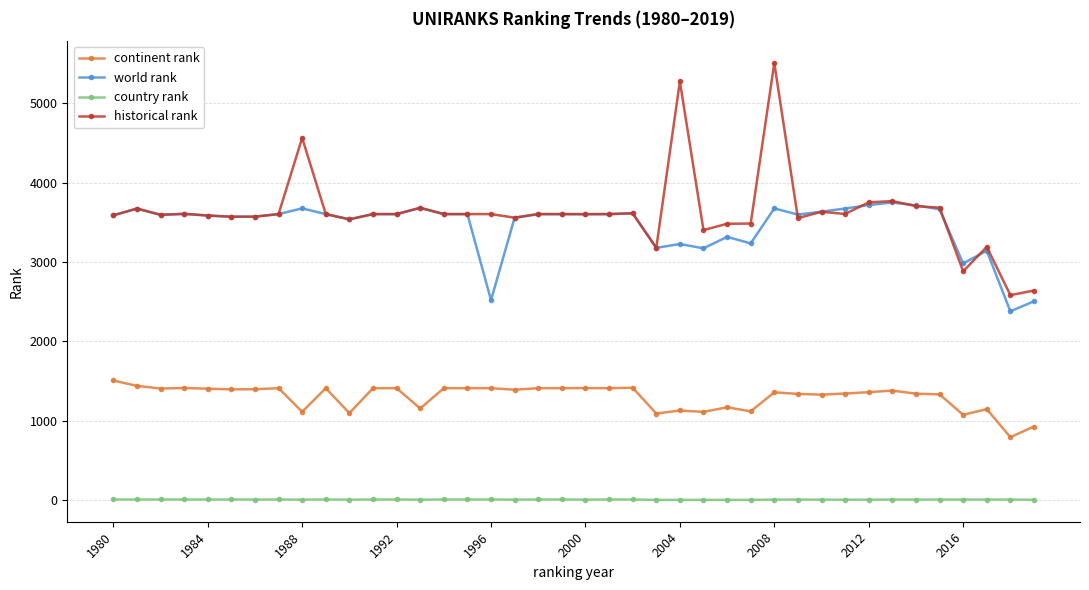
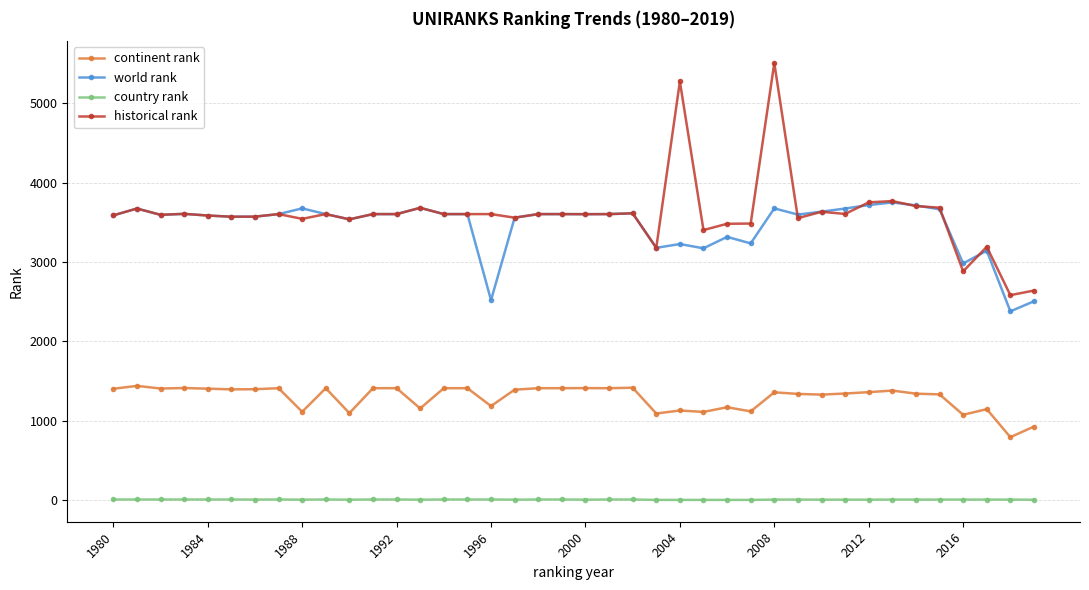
  {
    "continent rank": {
-     "1980": 1500,
+     "1980": 1400,
      "1984": 1400,
      "1988": 1100,
      "1992": 1400,
-     "1996": 1400,
+     "1996": 1200,
      "2000": 1400,
      "2004": 1100,
      "2008": 1400,
      "2012": 1400,
      "2016": 1100
    },
    "world rank": {
      "1988": 3700,
      "1996": 2500,
      "2004": 3200,
      "2008": 3700,
      "2012": 3700,
      "2016": 3000
    },
    "country rank": {
      "1980": 0,
      "1984": 0,
      "1988": 0,
      "1992": 0,
      "1996": 0,
      "2000": 0,
      "2004": 0,
      "2008": 0,
      "2012": 0,
      "2016": 0
    },
    "historical rank": {
-     "1988": 4600,
+     "1988": 3500,
      "1996": 3600,
      "2004": 5300,
      "2008": 5500,
      "2012": 3800,
      "2016": 2900
    }
  }
